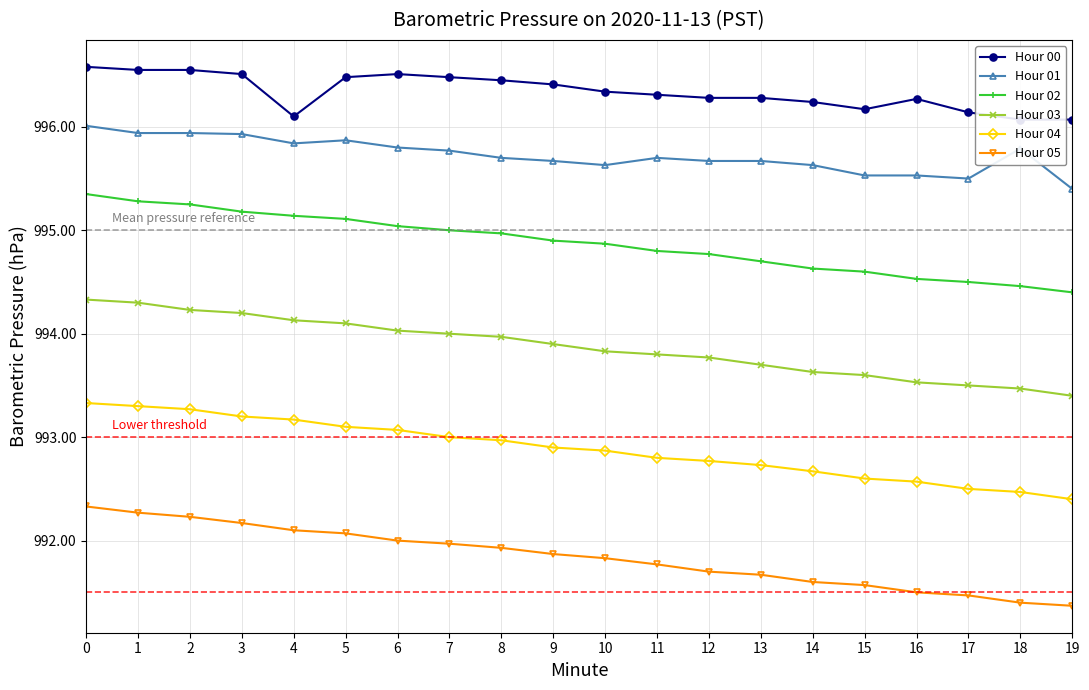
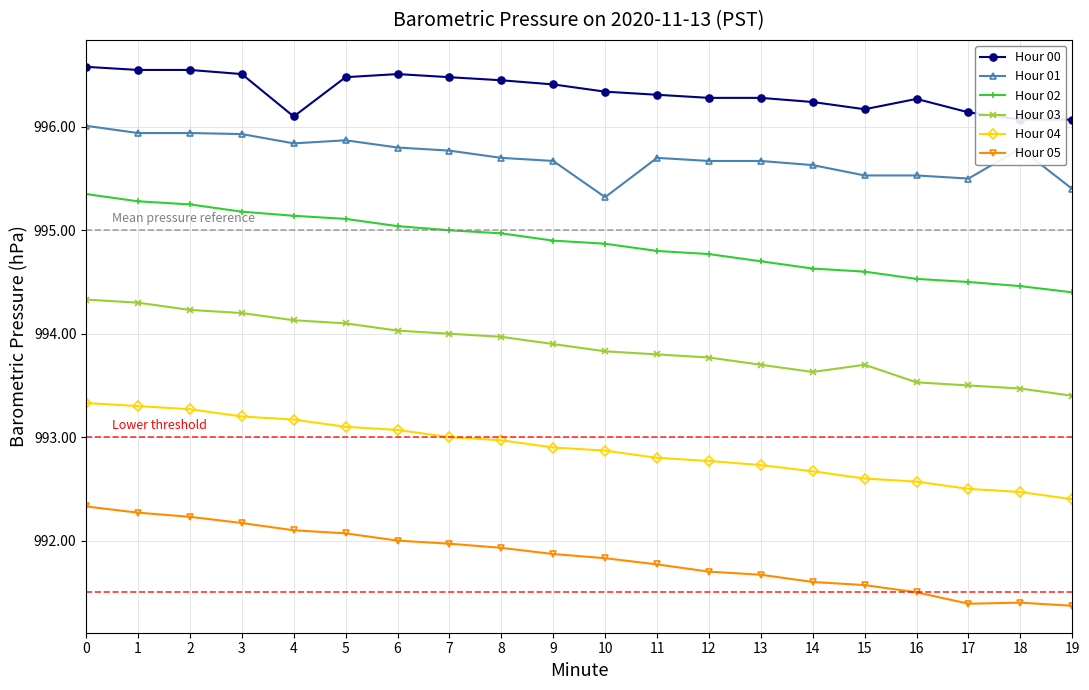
  {
    "Hour 00": {
      "0": 996.58,
      "1": 996.55,
      "2": 996.55,
      "3": 996.51,
      "4": 996.10,
      "5": 996.48,
      "6": 996.51,
      "7": 996.48,
      "8": 996.45,
      "9": 996.41,
      "10": 996.34,
      "11": 996.31,
      "12": 996.28,
      "13": 996.28,
      "14": 996.24,
      "15": 996.17,
      "16": 996.27,
      "17": 996.14,
      "19": 996.07
    },
    "Hour 01": {
      "0": 996.01,
      "1": 995.94,
      "2": 995.94,
      "3": 995.93,
      "4": 995.84,
      "5": 995.87,
      "6": 995.80,
      "7": 995.77,
      "8": 995.70,
      "9": 995.67,
-     "10": 995.63,
+     "10": 995.32,
      "11": 995.70,
      "12": 995.67,
      "13": 995.67,
      "14": 995.63,
      "15": 995.53,
      "16": 995.53,
      "17": 995.50,
      "19": 995.40
    },
    "Hour 02": {
      "0": 995.35,
      "1": 995.28,
      "2": 995.25,
      "3": 995.18,
      "4": 995.14,
      "5": 995.11,
      "6": 995.04,
      "7": 995.00,
      "8": 994.97,
      "9": 994.90,
      "10": 994.87,
      "11": 994.80,
      "12": 994.77,
      "13": 994.70,
      "14": 994.63,
      "15": 994.60,
      "16": 994.53,
      "17": 994.50,
      "18": 994.46,
      "19": 994.40
    },
    "Hour 03": {
      "0": 994.33,
      "1": 994.3,
      "2": 994.23,
      "3": 994.2,
      "4": 994.13,
      "5": 994.1,
      "6": 994.03,
      "7": 994.0,
      "8": 993.97,
      "9": 993.9,
      "10": 993.83,
      "11": 993.8,
      "12": 993.77,
      "13": 993.7,
      "14": 993.63,
-     "15": 993.6,
+     "15": 993.7,
      "16": 993.53,
      "17": 993.5,
      "18": 993.47,
      "19": 993.4
    },
    "Hour 04": {
      "0": 993.33,
      "1": 993.30,
      "2": 993.27,
      "3": 993.20,
      "4": 993.17,
      "5": 993.10,
      "6": 993.07,
      "7": 993.00,
      "8": 992.97,
      "9": 992.90,
      "10": 992.87,
      "11": 992.80,
      "12": 992.77,
      "13": 992.73,
      "14": 992.67,
      "15": 992.60,
      "16": 992.57,
      "17": 992.50,
      "18": 992.47,
      "19": 992.40
    },
    "Hour 05": {
      "0": 992.33,
      "1": 992.27,
      "2": 992.23,
      "3": 992.17,
      "4": 992.10,
      "5": 992.07,
      "6": 992.00,
      "7": 991.97,
      "8": 991.93,
      "9": 991.87,
      "10": 991.83,
      "11": 991.77,
      "12": 991.70,
      "13": 991.67,
      "14": 991.60,
      "15": 991.57,
      "16": 991.50,
-     "17": 991.47,
+     "17": 991.39,
      "18": 991.40,
      "19": 991.37
    }
  }
